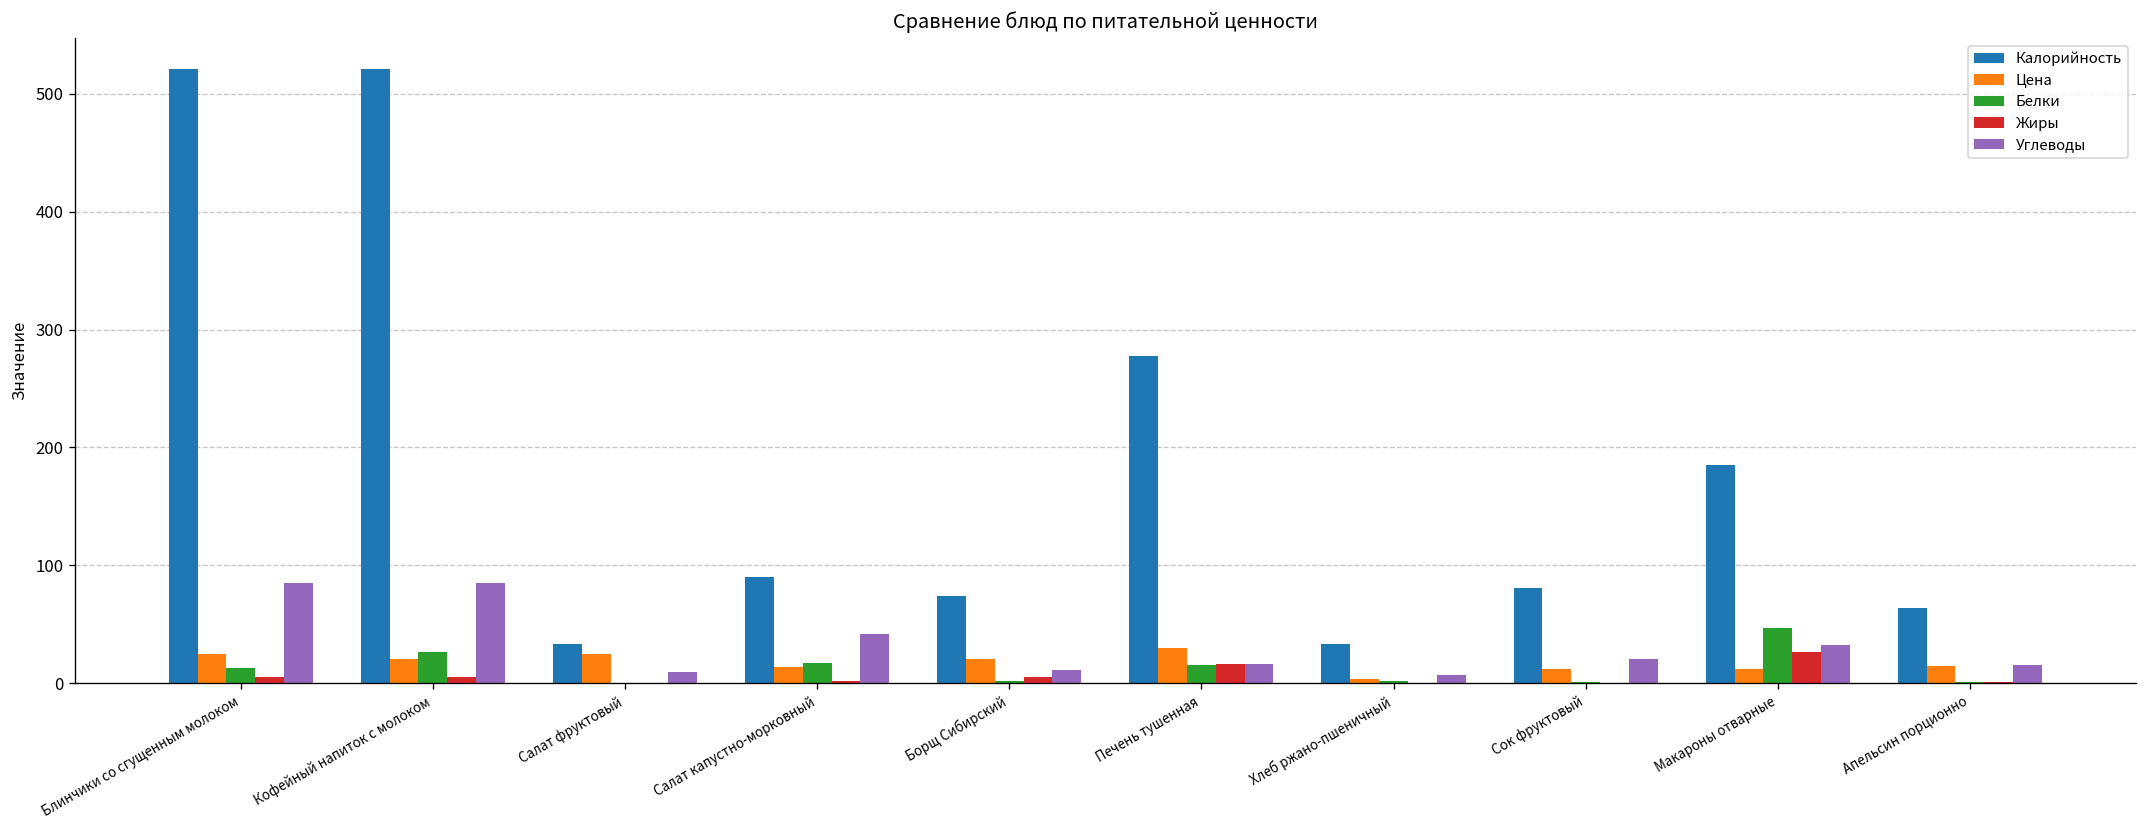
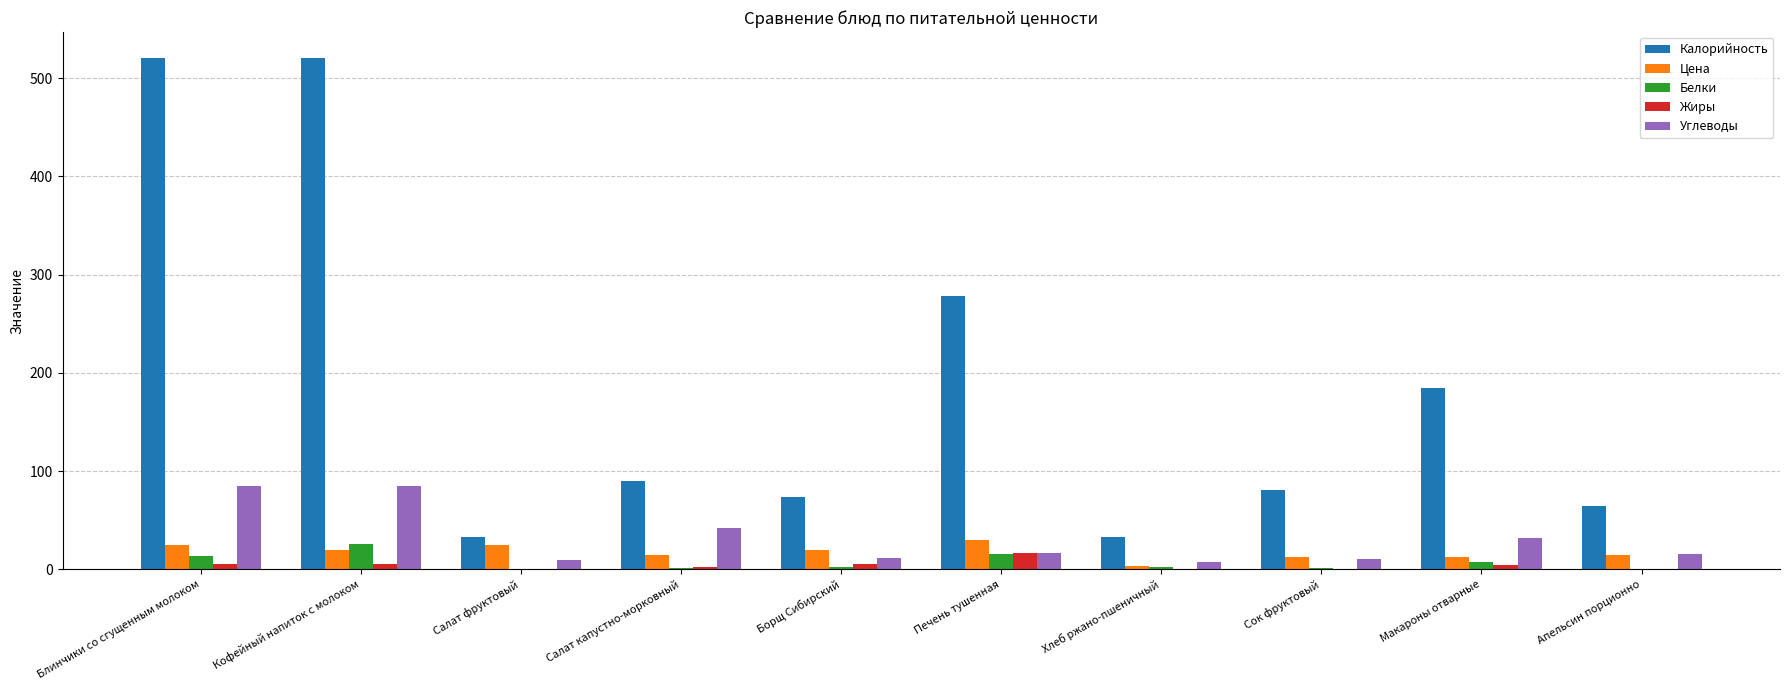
  {
    "Калорийность": {
      "Блинчики со сгущенным молоком": 520,
      "Кофейный напиток с молоком": 520,
      "Салат фруктовый": 30,
      "Салат капустно-морковный": 90,
      "Борщ Сибирский": 70,
      "Печень тушенная": 280,
      "Хлеб ржано-пшеничный": 30,
      "Сок фруктовый": 80,
      "Макароны отварные": 190,
      "Апельсин порционно": 60
    },
    "Цена": {
      "Блинчики со сгущенным молоком": 30,
      "Кофейный напиток с молоком": 20,
      "Салат фруктовый": 30,
      "Салат капустно-морковный": 10,
      "Борщ Сибирский": 20,
      "Печень тушенная": 30,
      "Хлеб ржано-пшеничный": 0,
      "Сок фруктовый": 10,
      "Макароны отварные": 10,
      "Апельсин порционно": 10
    },
    "Белки": {
      "Блинчики со сгущенным молоком": 10,
      "Кофейный напиток с молоком": 30,
      "Салат фруктовый": 0,
-     "Салат капустно-морковный": 20,
+     "Салат капустно-морковный": 0,
      "Печень тушенная": 20,
-     "Макароны отварные": 50
+     "Макароны отварные": 10
    },
    "Жиры": {
      "Блинчики со сгущенным молоком": 10,
      "Кофейный напиток с молоком": 10,
      "Салат фруктовый": 0,
      "Борщ Сибирский": 10,
      "Печень тушенная": 20,
      "Хлеб ржано-пшеничный": 0,
      "Сок фруктовый": 0,
-     "Макароны отварные": 30
+     "Макароны отварные": 0
    },
    "Углеводы": {
      "Блинчики со сгущенным молоком": 90,
      "Кофейный напиток с молоком": 90,
      "Салат фруктовый": 10,
      "Салат капустно-морковный": 40,
      "Борщ Сибирский": 10,
      "Печень тушенная": 20,
      "Хлеб ржано-пшеничный": 10,
-     "Сок фруктовый": 20,
+     "Сок фруктовый": 10,
      "Макароны отварные": 30,
      "Апельсин порционно": 20
    }
  }
